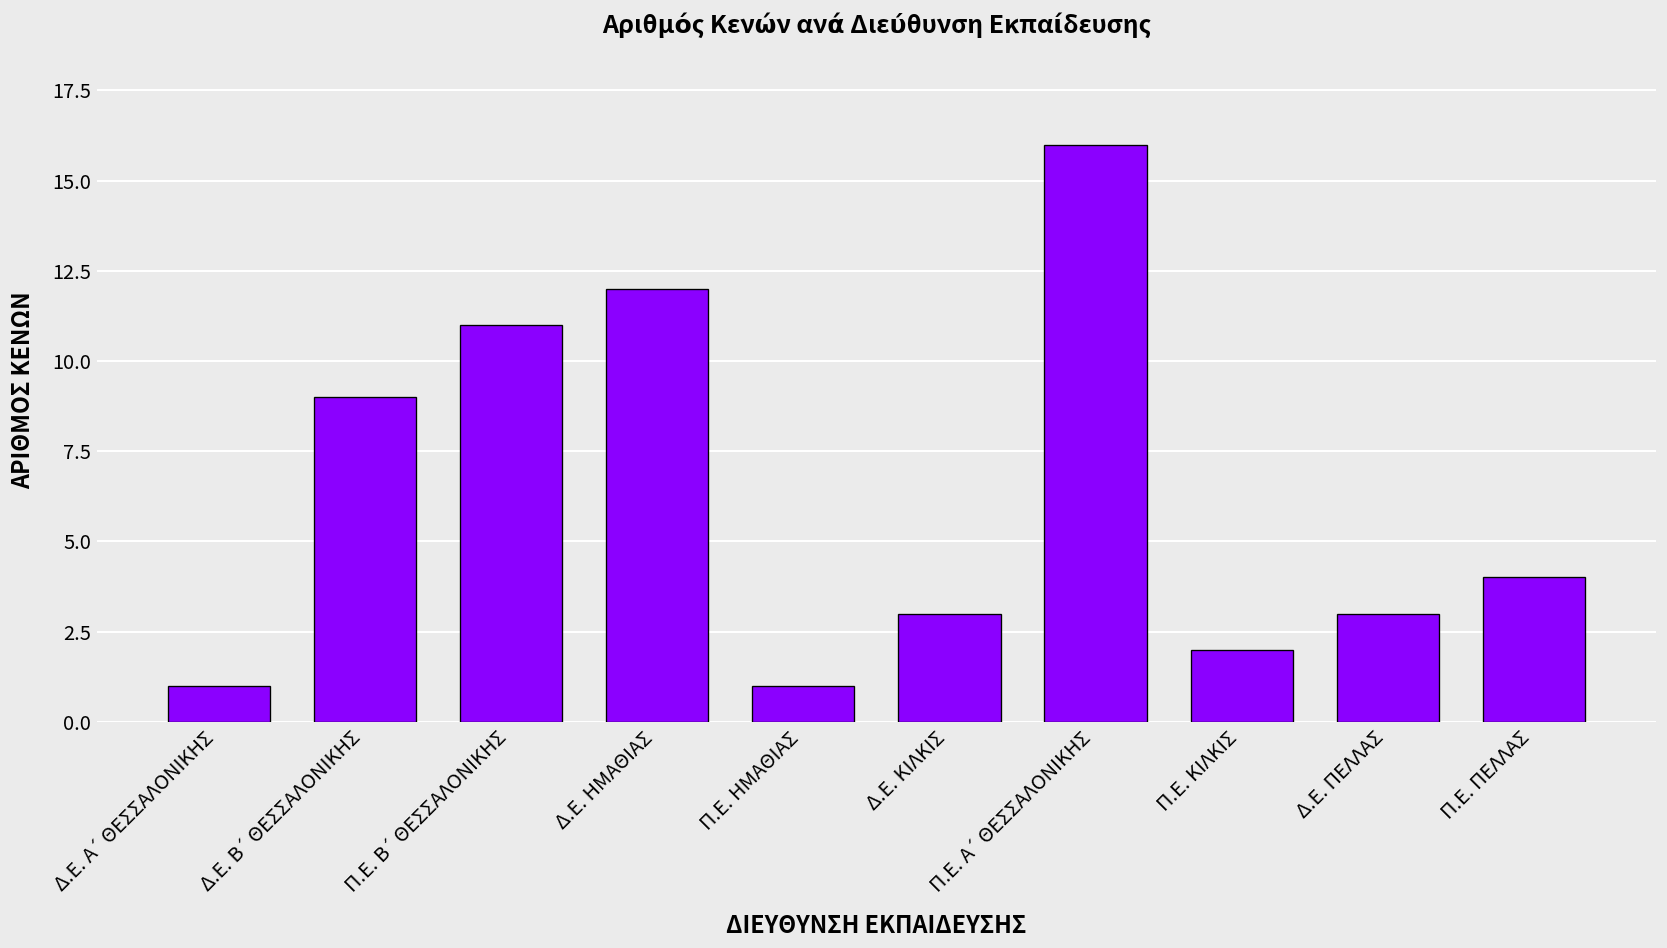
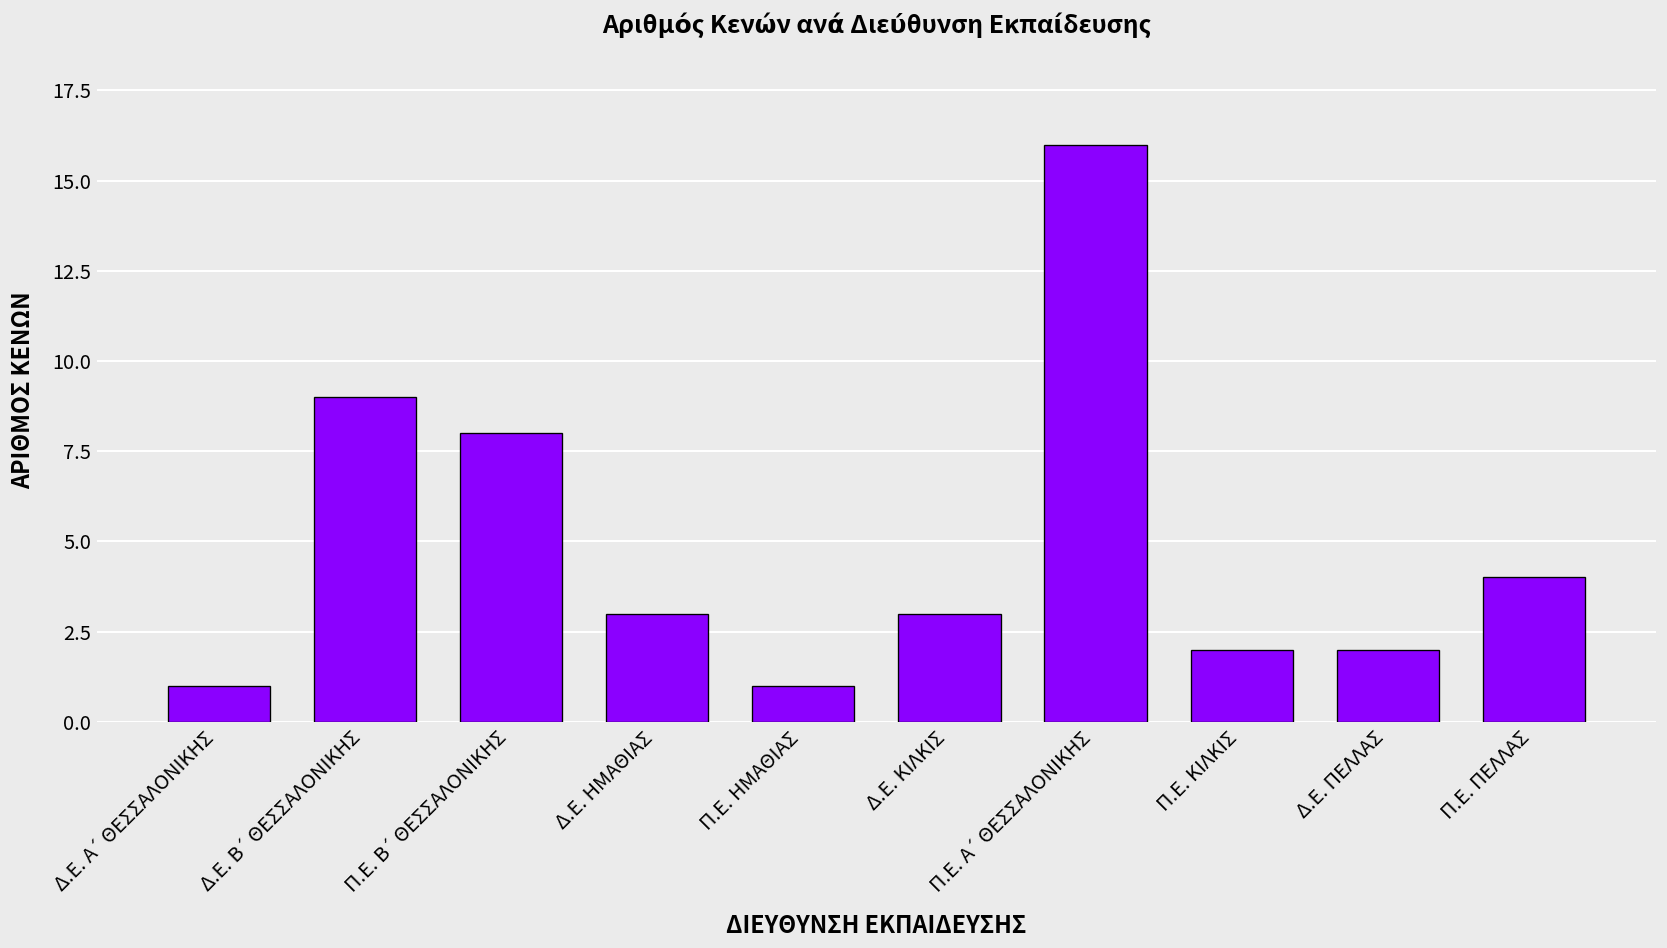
  {
    "Δ.Ε. Α΄ ΘΕΣΣΑΛΟΝΙΚΗΣ": 1,
    "Δ.Ε. Β΄ ΘΕΣΣΑΛΟΝΙΚΗΣ": 9,
-   "Π.Ε. Β΄ ΘΕΣΣΑΛΟΝΙΚΗΣ": 11,
-   "Δ.Ε. ΗΜΑΘΙΑΣ": 12,
+   "Π.Ε. Β΄ ΘΕΣΣΑΛΟΝΙΚΗΣ": 8,
+   "Δ.Ε. ΗΜΑΘΙΑΣ": 3,
    "Π.Ε. ΗΜΑΘΙΑΣ": 1,
    "Δ.Ε. ΚΙΛΚΙΣ": 3,
    "Π.Ε. Α΄ ΘΕΣΣΑΛΟΝΙΚΗΣ": 16,
    "Π.Ε. ΚΙΛΚΙΣ": 2,
-   "Δ.Ε. ΠΕΛΛΑΣ": 3,
+   "Δ.Ε. ΠΕΛΛΑΣ": 2,
    "Π.Ε. ΠΕΛΛΑΣ": 4
  }
